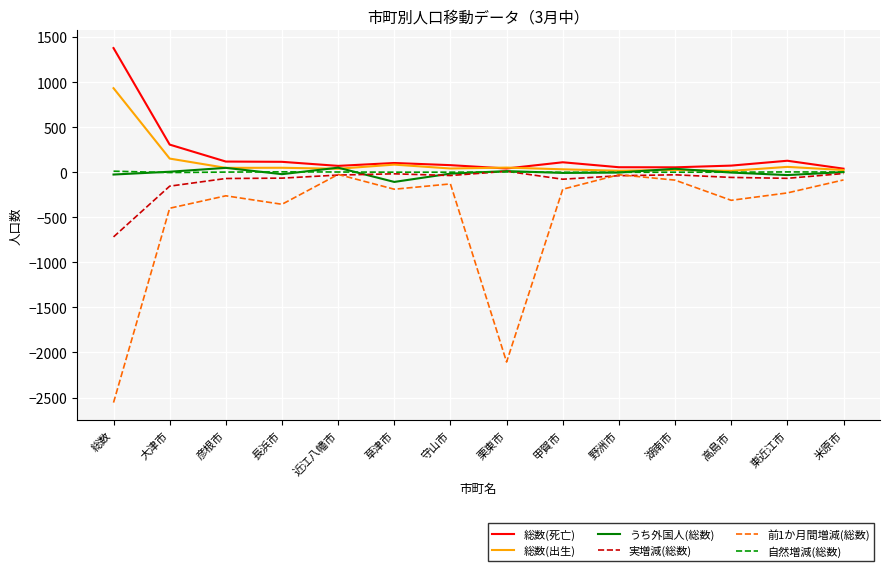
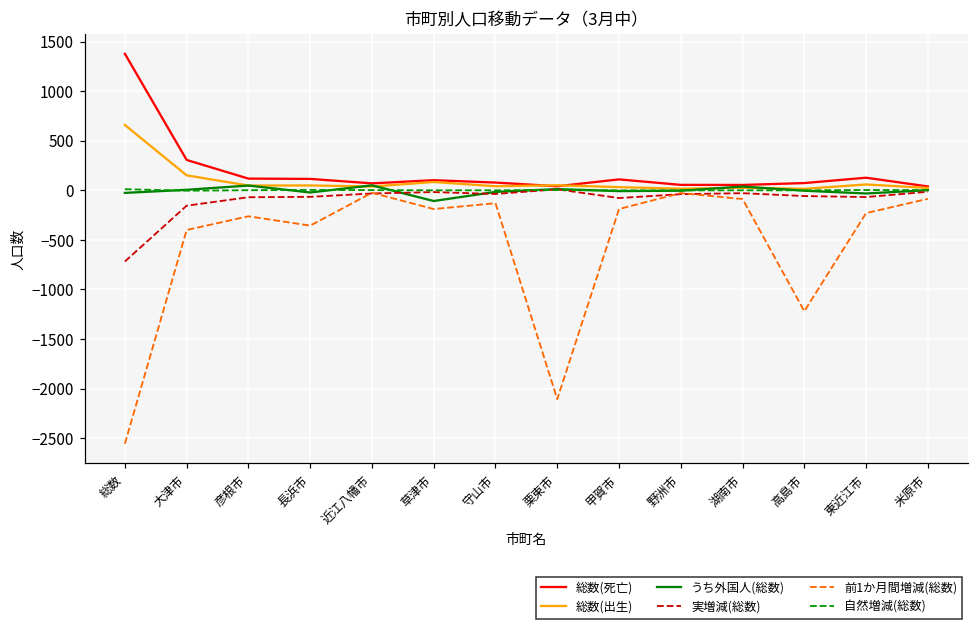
  {
    "総数(出生)": {
-     "総数": 900,
+     "総数": 700,
      "大津市": 200,
      "長浜市": 0,
      "守山市": 0,
      "甲賀市": 0,
      "東近江市": 100
    },
    "前1か月間増減(総数)": {
      "総数": -2600,
      "大津市": -400,
      "彦根市": -300,
      "長浜市": -400,
      "草津市": -200,
      "守山市": -100,
      "栗東市": -2100,
      "甲賀市": -200,
      "湖南市": -100,
-     "高島市": -300,
+     "高島市": -1200,
      "東近江市": -200,
      "米原市": -100
    }
  }
